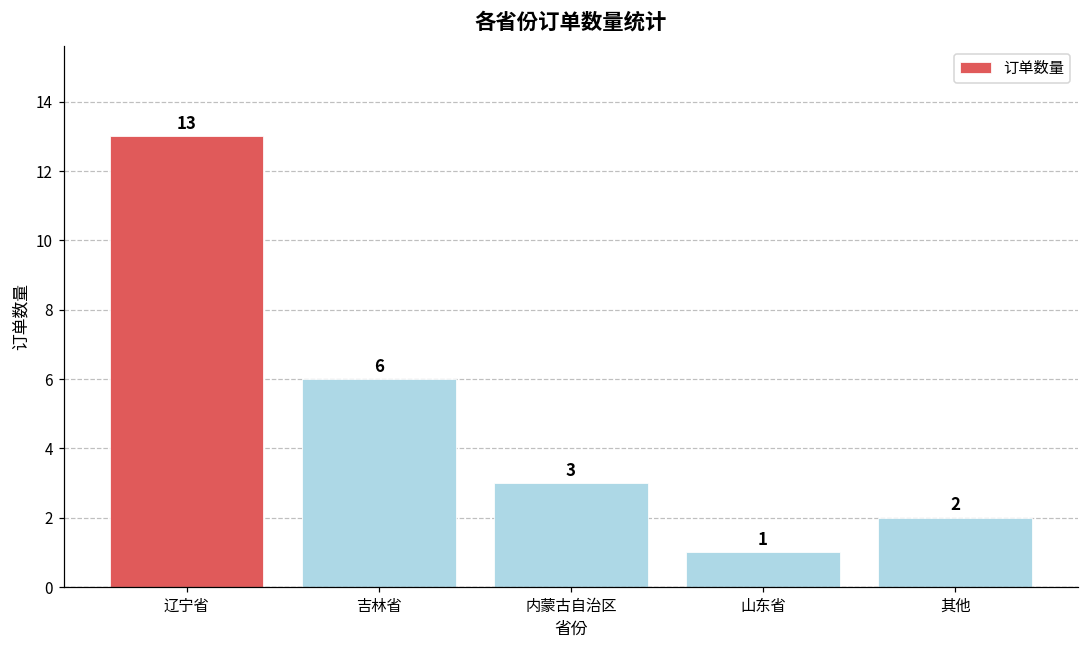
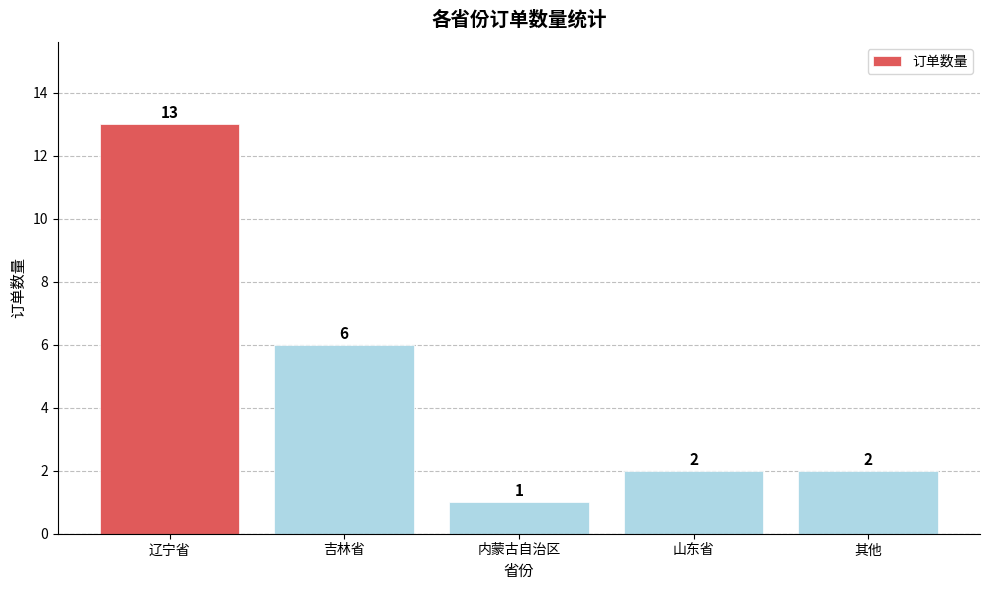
  {
    "辽宁省": 13,
    "吉林省": 6,
-   "内蒙古自治区": 3,
-   "山东省": 1,
+   "内蒙古自治区": 1,
+   "山东省": 2,
    "其他": 2
  }
